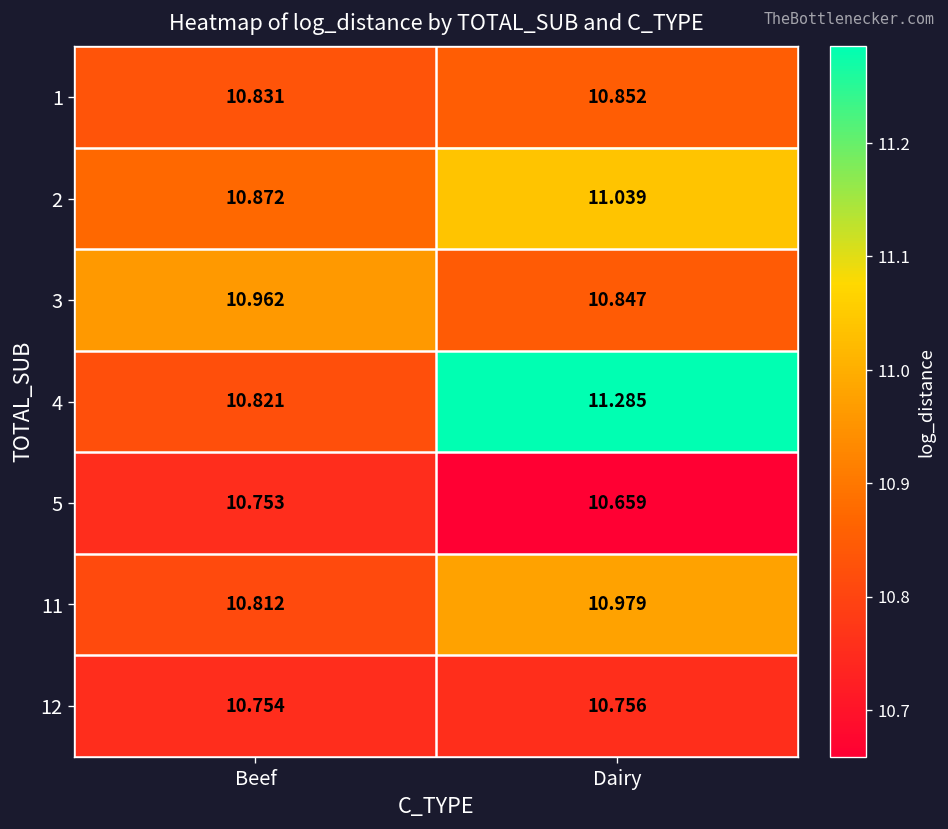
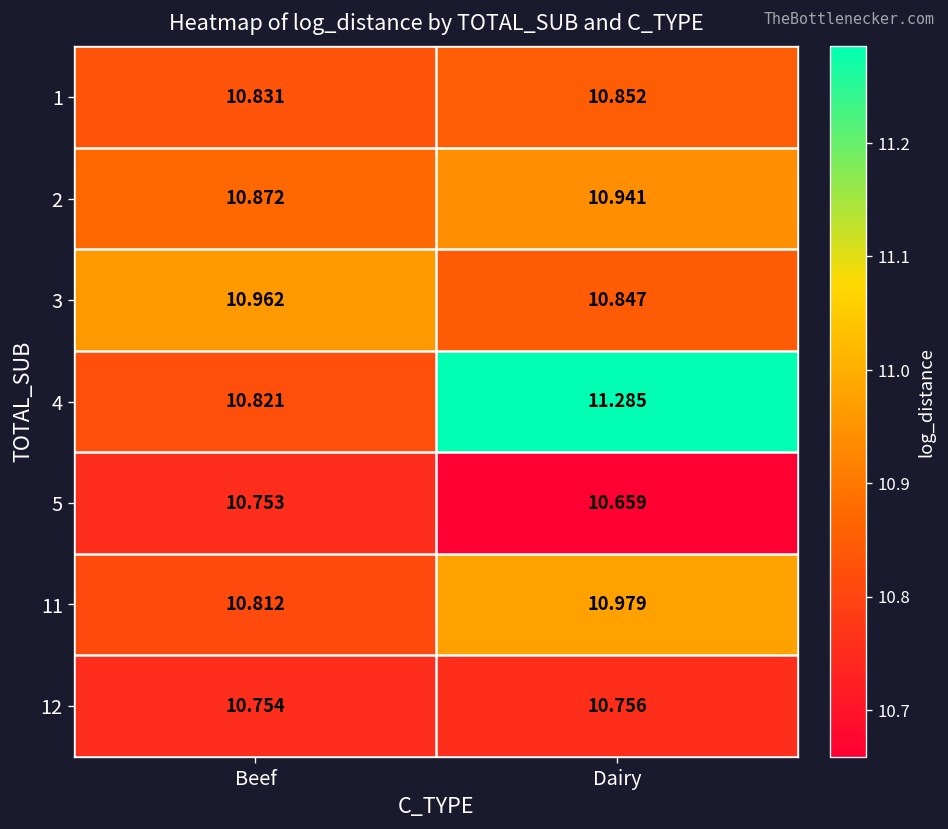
  {
    "1": {
      "Beef": 10.831,
      "Dairy": 10.852
    },
    "2": {
      "Beef": 10.872,
-     "Dairy": 11.039
+     "Dairy": 10.941
    },
    "3": {
      "Beef": 10.962,
      "Dairy": 10.847
    },
    "4": {
      "Beef": 10.821,
      "Dairy": 11.285
    },
    "5": {
      "Beef": 10.753,
      "Dairy": 10.659
    },
    "11": {
      "Beef": 10.812,
      "Dairy": 10.979
    },
    "12": {
      "Beef": 10.754,
      "Dairy": 10.756
    }
  }
